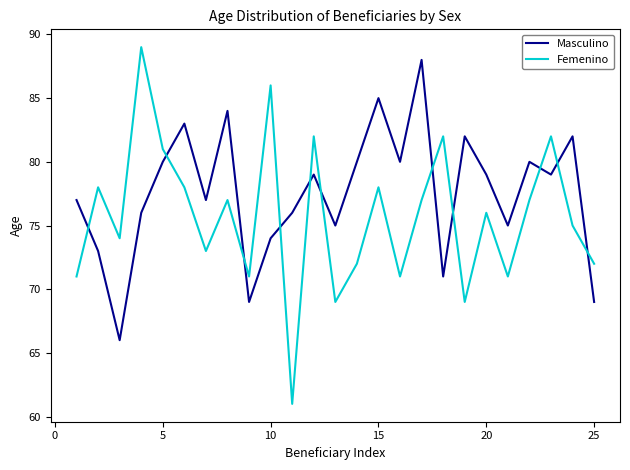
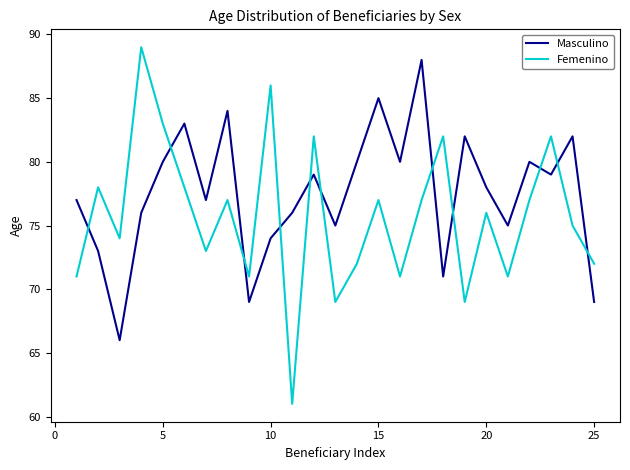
  {
    "Masculino": {
      "5": 80,
      "10": 74,
      "15": 85,
-     "20": 79,
+     "20": 78,
      "25": 69
    },
    "Femenino": {
-     "5": 81,
+     "5": 83,
      "10": 86,
-     "15": 78,
+     "15": 77,
      "20": 76,
      "25": 72
    }
  }
